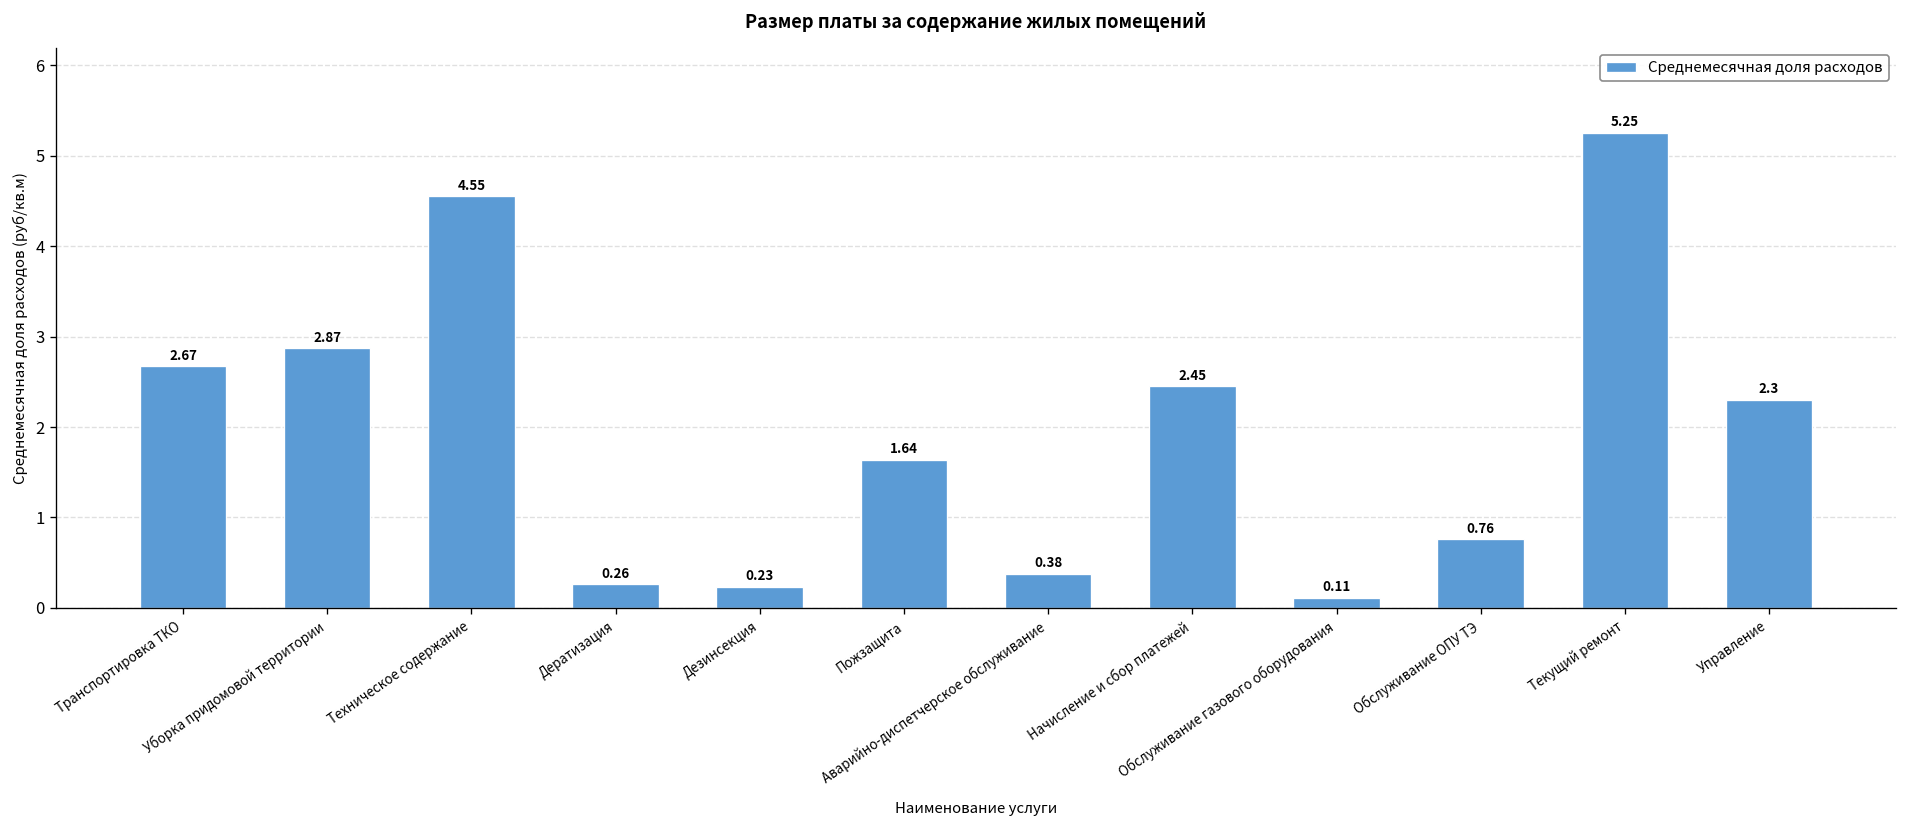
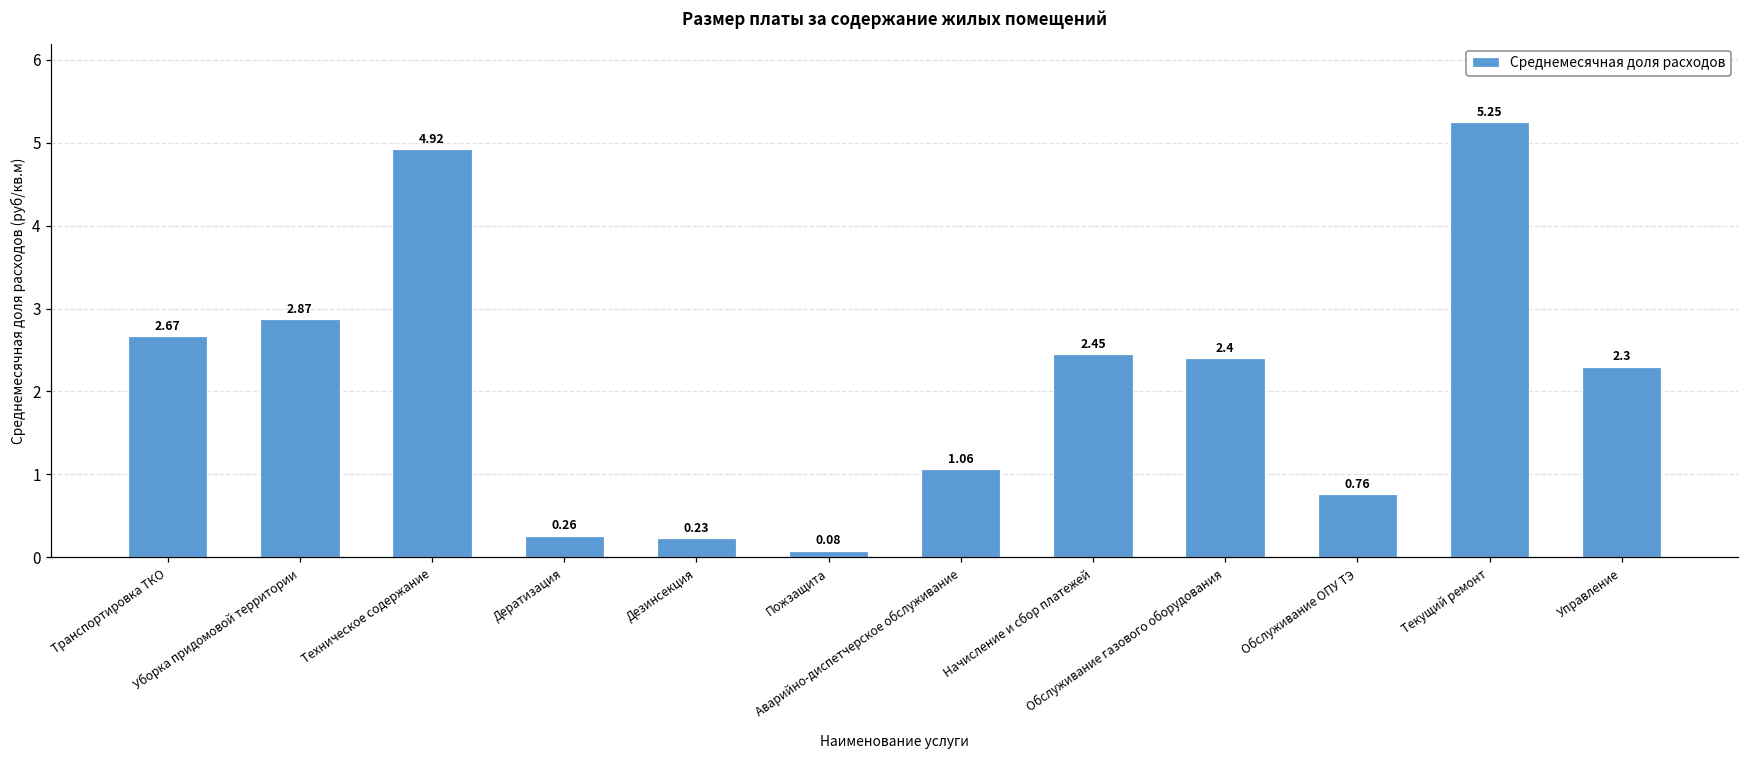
  {
    "Транспортировка ТКО": 2.67,
    "Уборка придомовой территории": 2.87,
-   "Техническое содержание": 4.55,
+   "Техническое содержание": 4.92,
    "Дератизация": 0.26,
    "Дезинсекция": 0.23,
-   "Пожзащита": 1.64,
-   "Аварийно-диспетчерское обслуживание": 0.38,
+   "Пожзащита": 0.08,
+   "Аварийно-диспетчерское обслуживание": 1.06,
    "Начисление и сбор платежей": 2.45,
-   "Обслуживание газового оборудования": 0.11,
+   "Обслуживание газового оборудования": 2.4,
    "Обслуживание ОПУ ТЭ": 0.76,
    "Текущий ремонт": 5.25,
    "Управление": 2.3
  }
